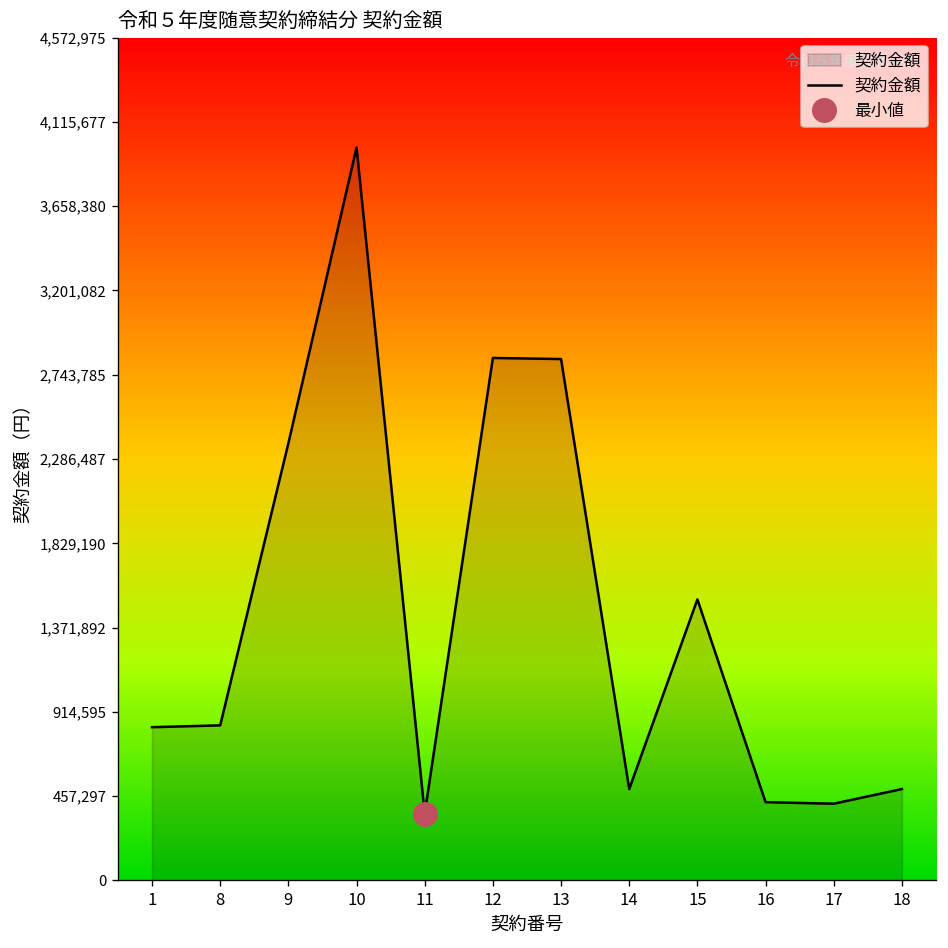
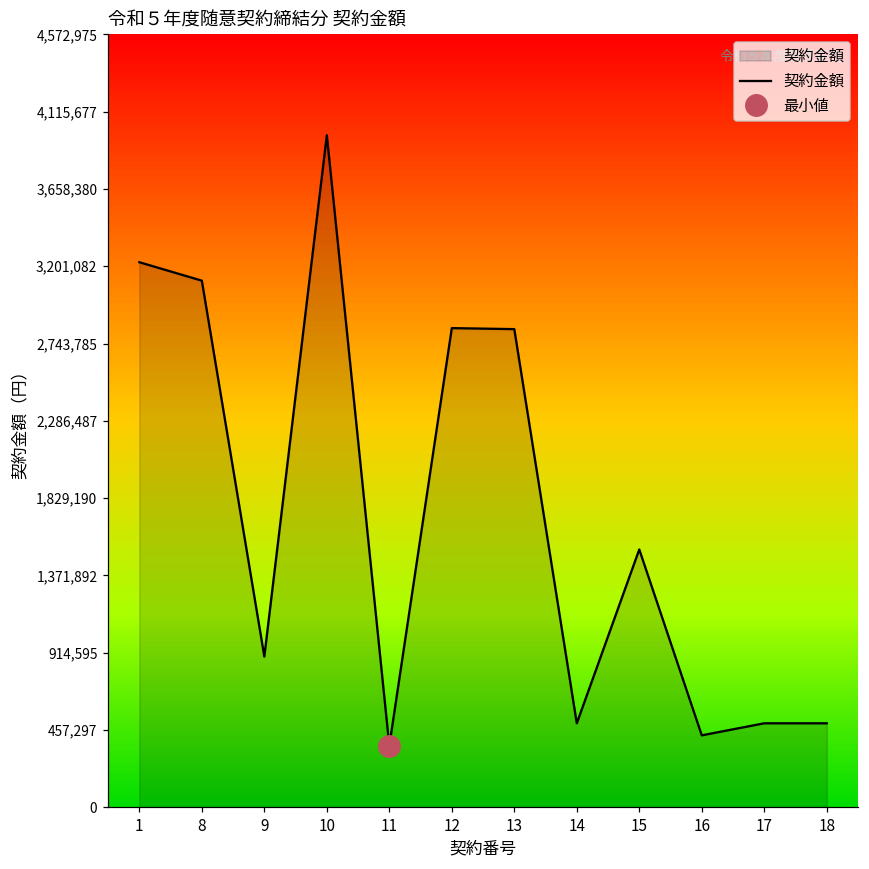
  {
    "契約金額": {
-     "1": "830,000",
-     "8": "840,000",
-     "9": "2,370,000",
+     "1": "3,220,000",
+     "8": "3,120,000",
+     "9": "890,000",
      "10": "3,980,000",
      "12": "2,830,000",
      "13": "2,830,000",
      "14": "500,000",
      "15": "1,520,000",
      "16": "420,000",
-     "17": "420,000",
+     "17": "500,000",
      "18": "500,000"
    }
  }
